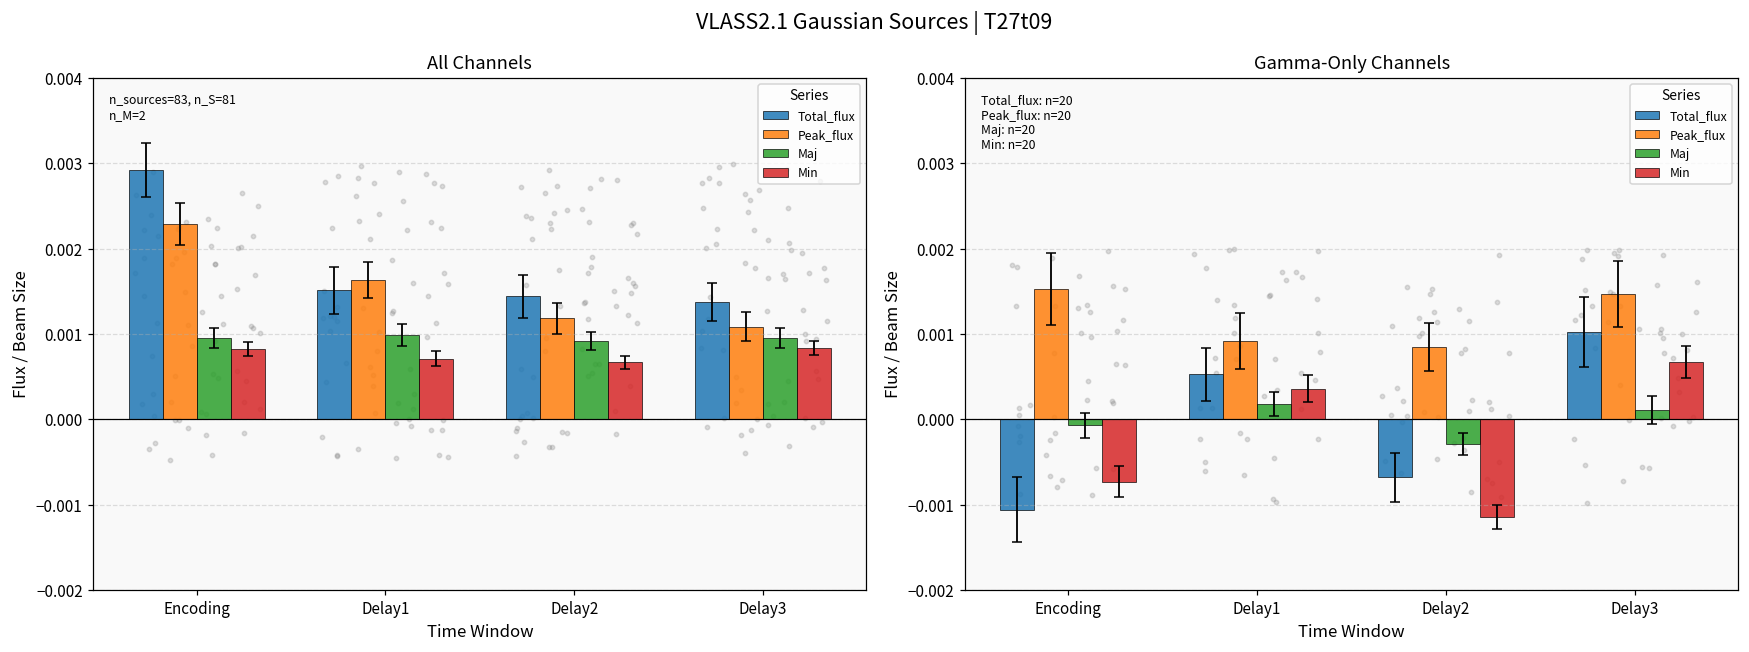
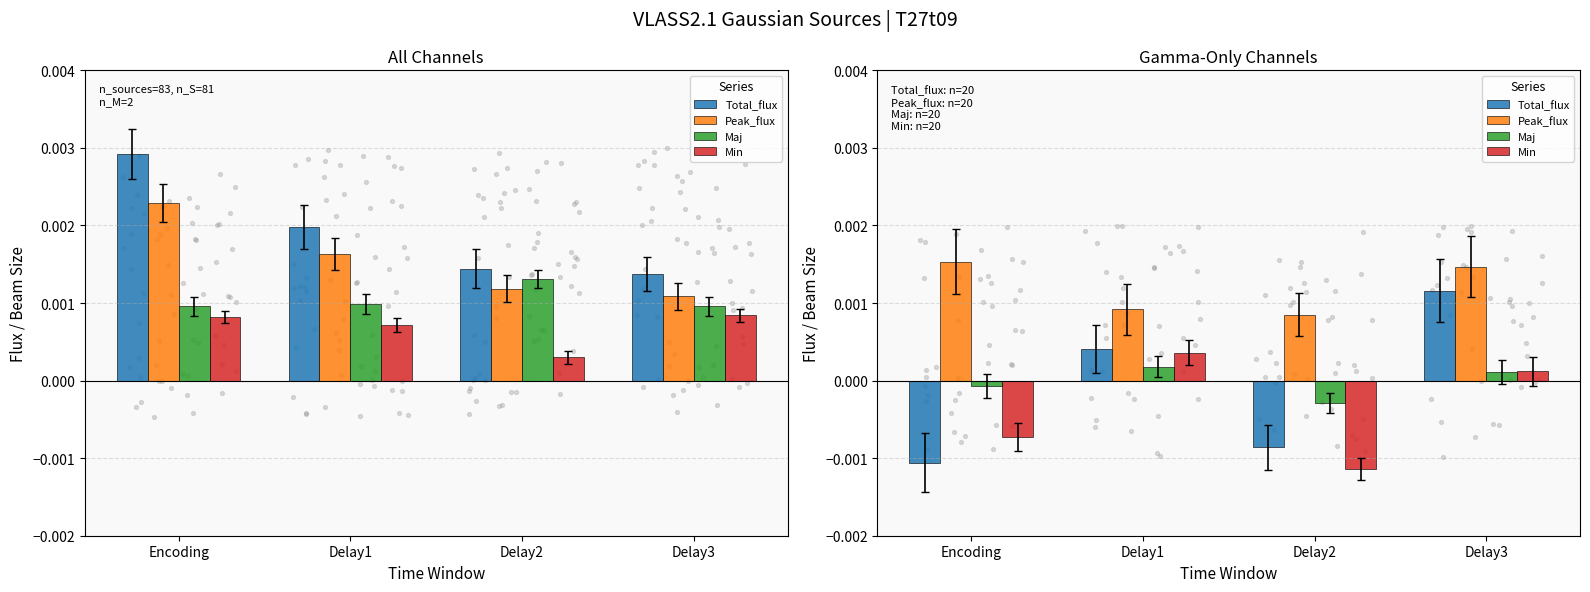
  {
    "All Channels": {
      "Total_flux": {
        "Encoding": 0.0029,
-       "Delay1": 0.0015,
+       "Delay1": 0.0020,
        "Delay2": 0.0014,
        "Delay3": 0.0014
      },
      "Peak_flux": {
        "Encoding": 0.0023,
        "Delay1": 0.0016,
        "Delay2": 0.0012,
        "Delay3": 0.0011
      },
      "Maj": {
        "Encoding": 0.0010,
        "Delay1": 0.0010,
-       "Delay2": 0.0009,
+       "Delay2": 0.0013,
        "Delay3": 0.0010
      },
      "Min": {
        "Encoding": 0.0008,
        "Delay1": 0.0007,
-       "Delay2": 0.0007,
+       "Delay2": 0.0003,
        "Delay3": 0.0008
      }
    },
    "Gamma-Only Channels": {
      "Total_flux": {
        "Encoding": -0.0011,
-       "Delay1": 0.0005,
-       "Delay2": -0.0007,
-       "Delay3": 0.0010
+       "Delay1": 0.0004,
+       "Delay2": -0.0009,
+       "Delay3": 0.0012
      },
      "Peak_flux": {
        "Encoding": 0.0015,
        "Delay1": 0.0009,
        "Delay2": 0.0009,
        "Delay3": 0.0015
      },
      "Maj": {
        "Encoding": -0.0001,
        "Delay1": 0.0002,
        "Delay2": -0.0003,
        "Delay3": 0.0001
      },
      "Min": {
        "Encoding": -0.0007,
        "Delay1": 0.0004,
        "Delay2": -0.0011,
-       "Delay3": 0.0007
+       "Delay3": 0.0001
      }
    }
  }
